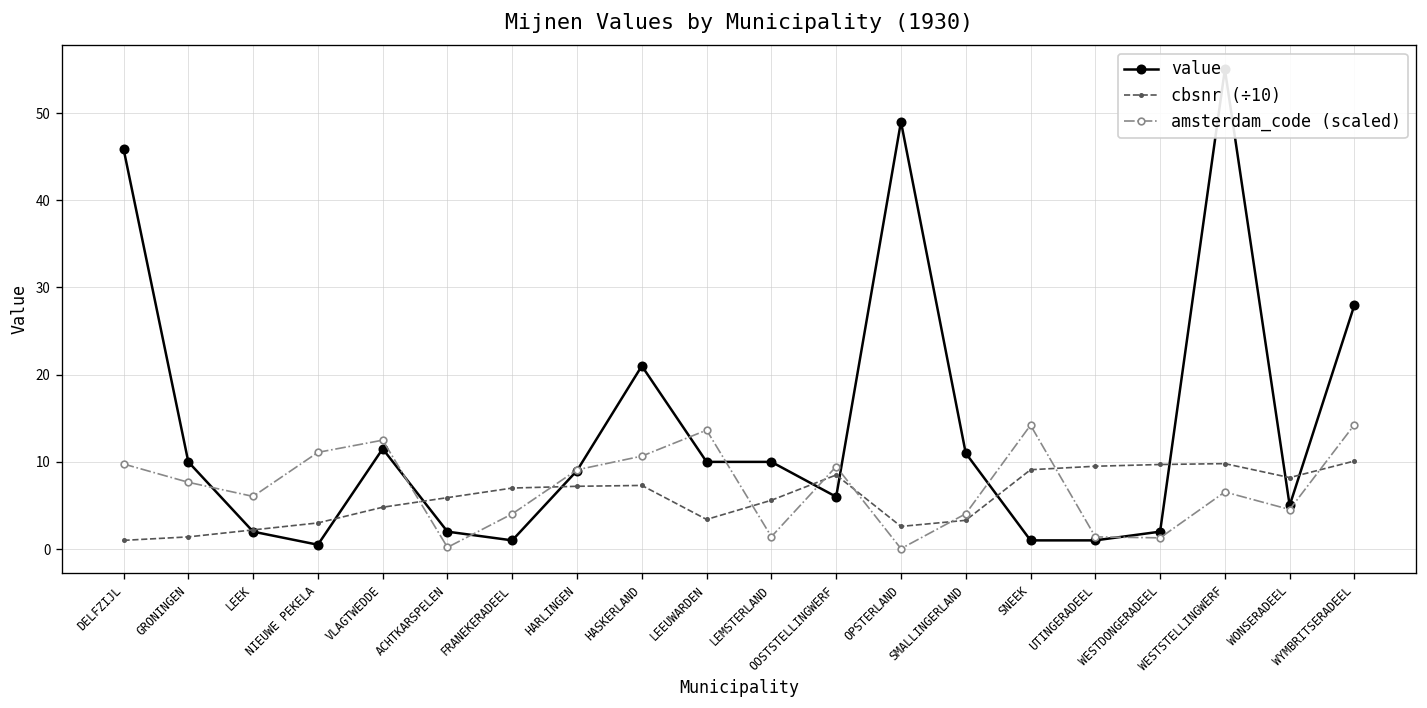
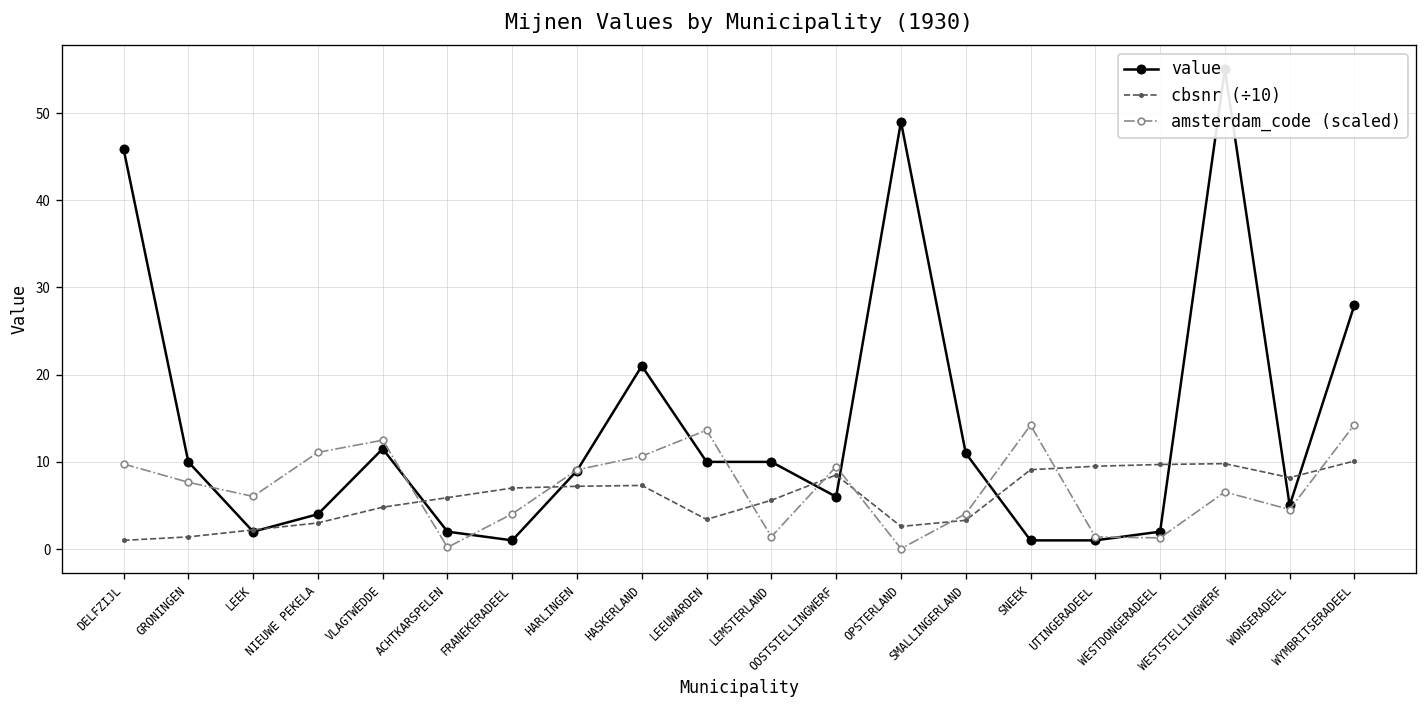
  {
    "value": {
      "DELFZIJL": 46,
      "GRONINGEN": 10,
-     "NIEUWE PEKELA": 1,
+     "NIEUWE PEKELA": 4,
      "VLAGTWEDDE": 12,
      "ACHTKARSPELEN": 2,
      "FRANEKERADEEL": 1,
      "HASKERLAND": 21,
      "LEEUWARDEN": 10,
      "LEMSTERLAND": 10,
      "OOSTSTELLINGWERF": 6,
      "OPSTERLAND": 49,
      "SMALLINGERLAND": 11,
      "SNEEK": 1,
      "UTINGERADEEL": 1,
      "WESTDONGERADEEL": 2,
      "WONSERADEEL": 5,
      "WYMBRITSERADEEL": 28
    },
    "cbsnr (÷10)": {
      "DELFZIJL": 1,
      "GRONINGEN": 1,
      "NIEUWE PEKELA": 3,
      "VLAGTWEDDE": 5,
      "ACHTKARSPELEN": 6,
      "FRANEKERADEEL": 7,
      "HARLINGEN": 7,
      "HASKERLAND": 7,
      "LEEUWARDEN": 3,
      "LEMSTERLAND": 6,
      "OOSTSTELLINGWERF": 9,
      "OPSTERLAND": 3,
      "SMALLINGERLAND": 3,
      "SNEEK": 9,
      "UTINGERADEEL": 10,
      "WESTDONGERADEEL": 10,
      "WESTSTELLINGWERF": 10,
      "WONSERADEEL": 8,
      "WYMBRITSERADEEL": 10
    },
    "amsterdam_code (scaled)": {
      "DELFZIJL": 10,
      "GRONINGEN": 8,
      "LEEK": 6,
      "NIEUWE PEKELA": 11,
      "VLAGTWEDDE": 12,
      "ACHTKARSPELEN": 0,
      "FRANEKERADEEL": 4,
      "HASKERLAND": 11,
      "LEEUWARDEN": 14,
      "LEMSTERLAND": 1,
      "OOSTSTELLINGWERF": 9,
      "OPSTERLAND": 0,
      "SMALLINGERLAND": 4,
      "SNEEK": 14,
      "UTINGERADEEL": 1,
      "WESTDONGERADEEL": 1,
      "WESTSTELLINGWERF": 7,
      "WONSERADEEL": 5,
      "WYMBRITSERADEEL": 14
    }
  }
